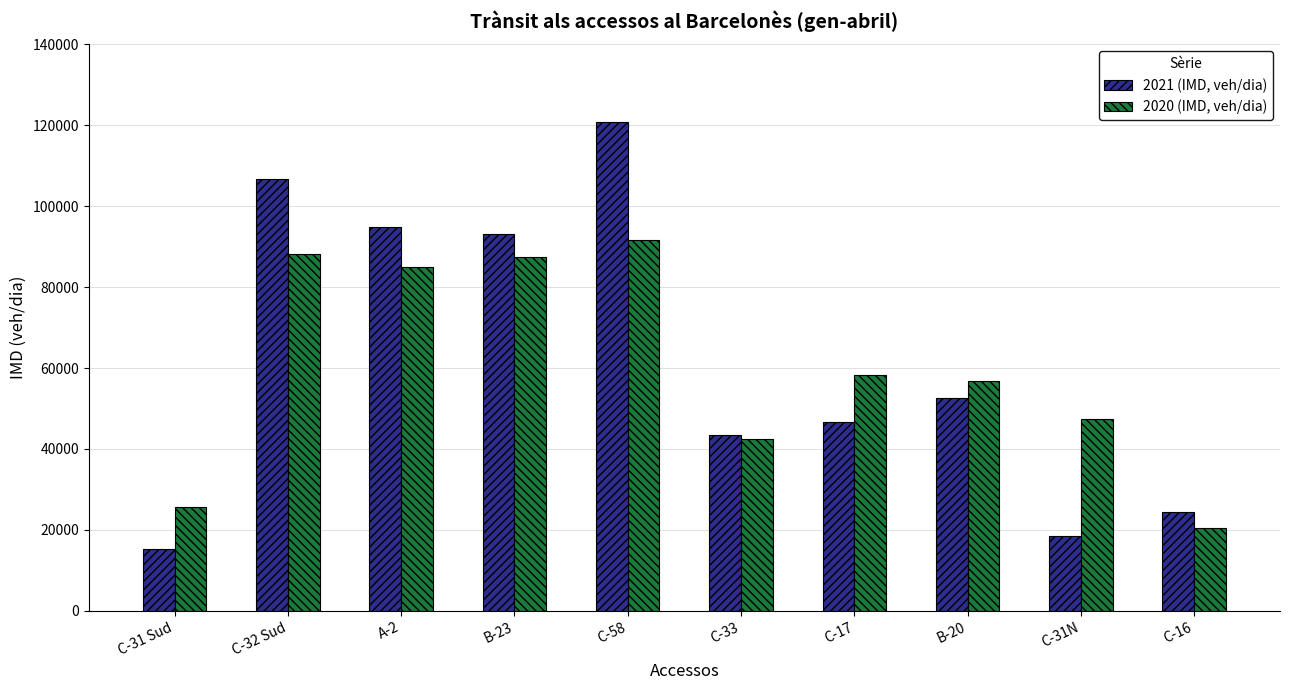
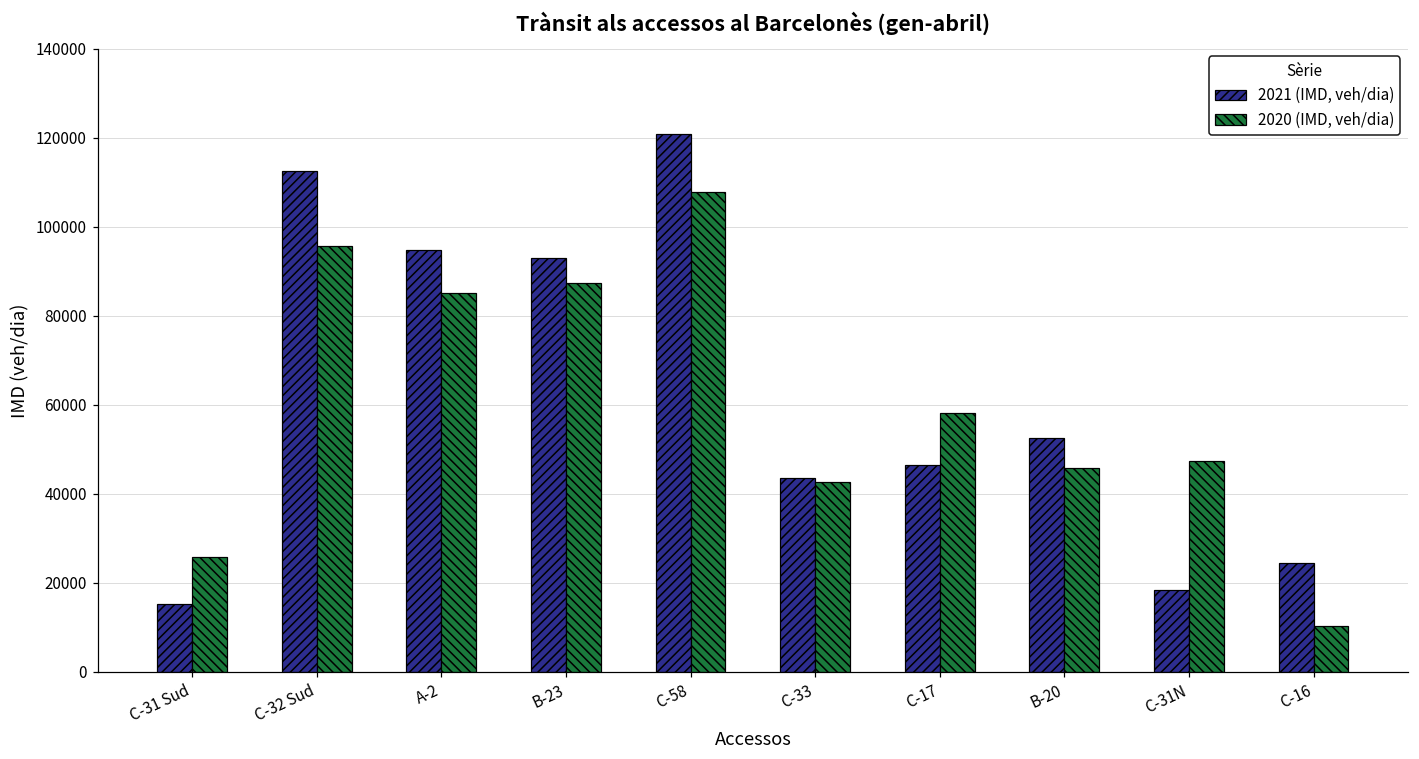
  {
    "2021 (IMD, veh/dia)": {
      "C-31 Sud": 15000,
-     "C-32 Sud": 107000,
+     "C-32 Sud": 113000,
      "A-2": 95000,
      "B-23": 93000,
      "C-58": 121000,
      "C-33": 44000,
      "C-17": 47000,
      "B-20": 53000,
      "C-31N": 18000,
      "C-16": 24000
    },
    "2020 (IMD, veh/dia)": {
      "C-31 Sud": 26000,
-     "C-32 Sud": 88000,
+     "C-32 Sud": 96000,
      "A-2": 85000,
      "B-23": 87000,
-     "C-58": 92000,
+     "C-58": 108000,
      "C-33": 43000,
      "C-17": 58000,
-     "B-20": 57000,
+     "B-20": 46000,
      "C-31N": 47000,
-     "C-16": 21000
+     "C-16": 10000
    }
  }
